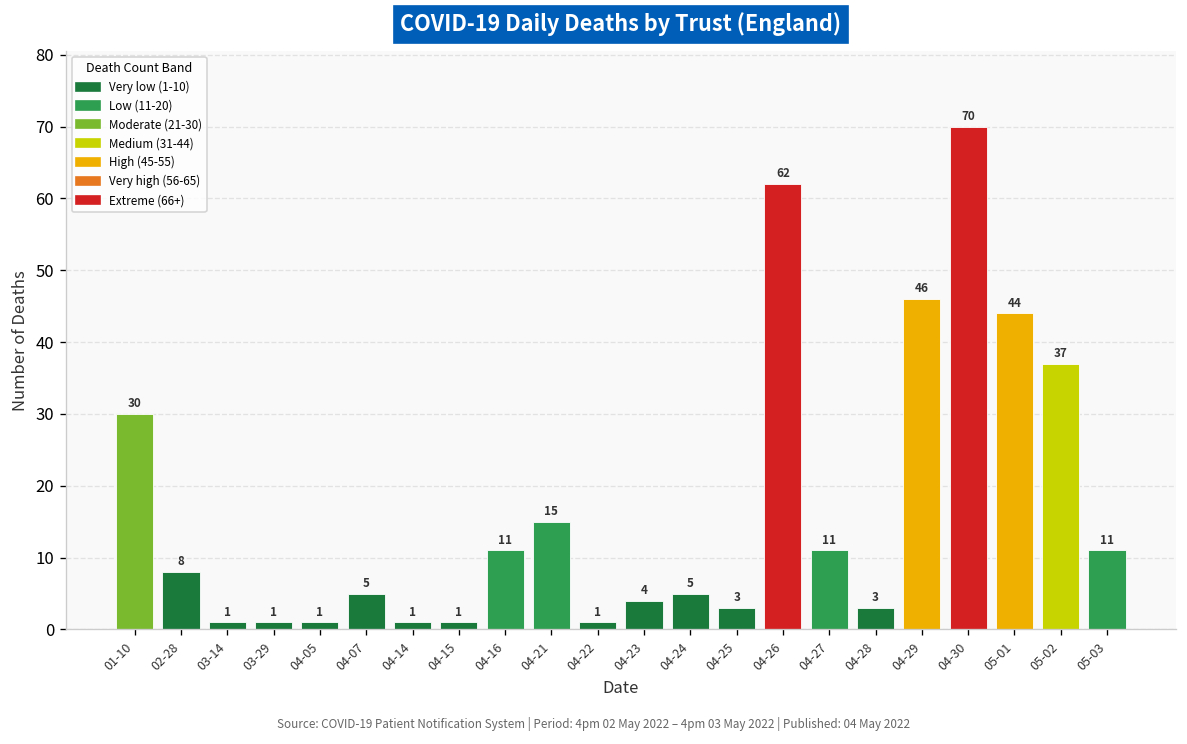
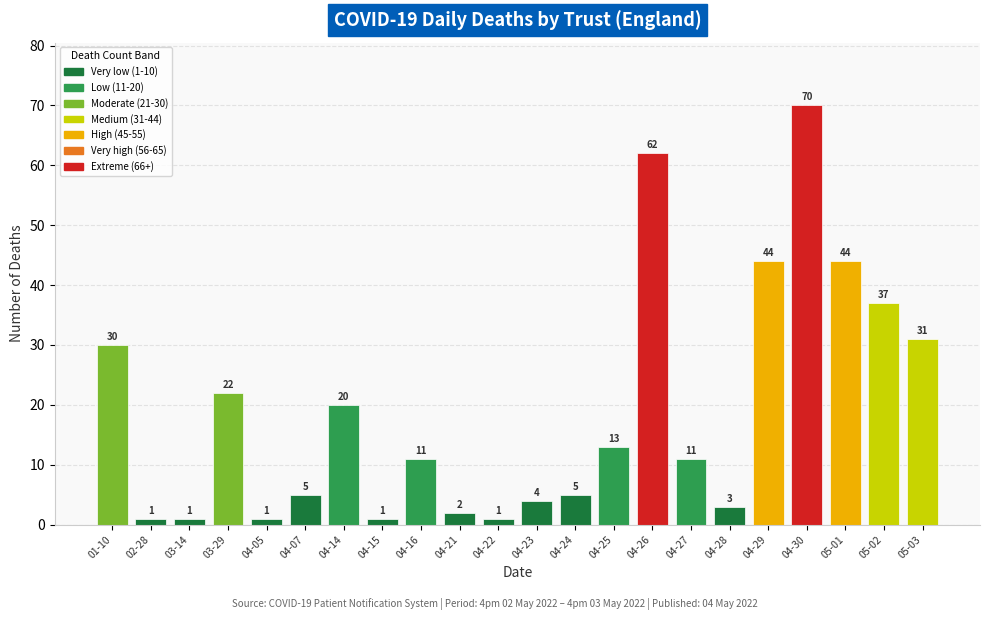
  {
    "01-10": 30,
-   "02-28": 8,
+   "02-28": 1,
    "03-14": 1,
-   "03-29": 1,
+   "03-29": 22,
    "04-05": 1,
    "04-07": 5,
-   "04-14": 1,
+   "04-14": 20,
    "04-15": 1,
    "04-16": 11,
-   "04-21": 15,
+   "04-21": 2,
    "04-22": 1,
    "04-23": 4,
    "04-24": 5,
-   "04-25": 3,
+   "04-25": 13,
    "04-26": 62,
    "04-27": 11,
    "04-28": 3,
-   "04-29": 46,
+   "04-29": 44,
    "04-30": 70,
    "05-01": 44,
    "05-02": 37,
-   "05-03": 11
+   "05-03": 31
  }
